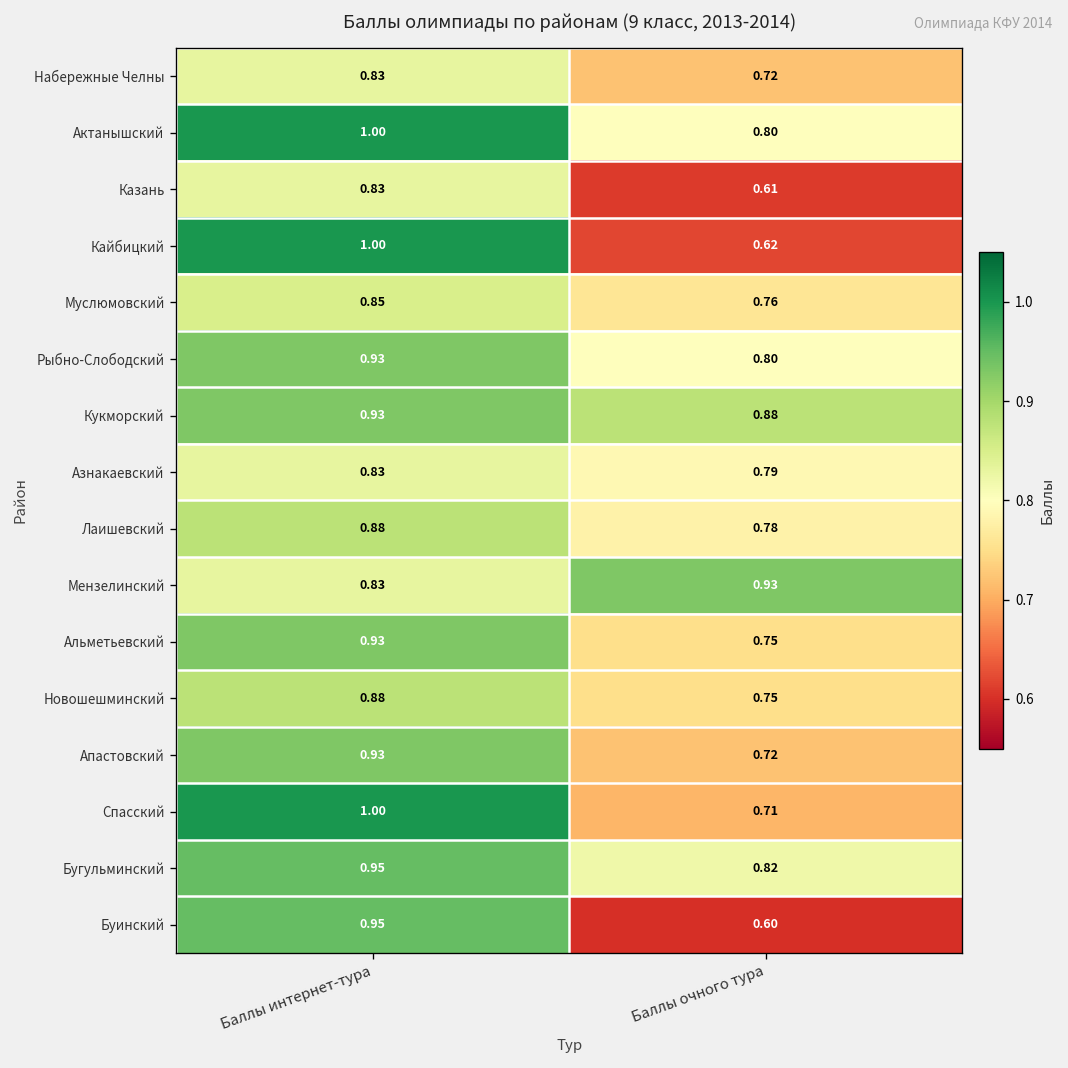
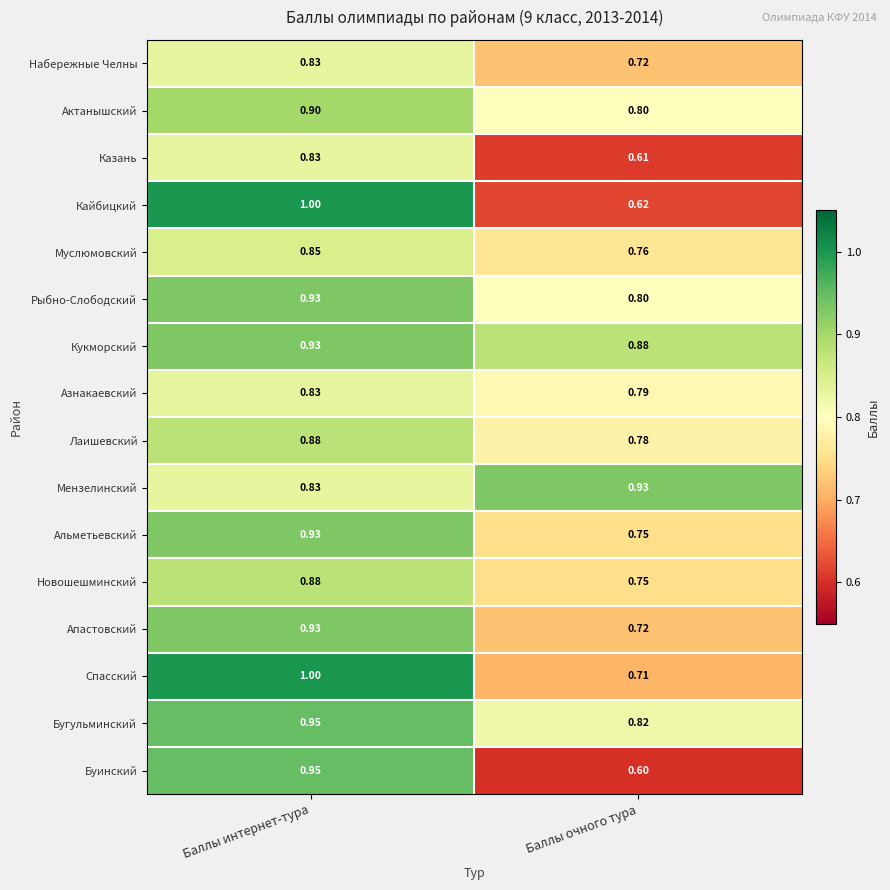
  {
    "Набережные Челны": {
      "Баллы интернет-тура": 0.83,
      "Баллы очного тура": 0.72
    },
    "Актанышский": {
-     "Баллы интернет-тура": 1.00,
+     "Баллы интернет-тура": 0.90,
      "Баллы очного тура": 0.80
    },
    "Казань": {
      "Баллы интернет-тура": 0.83,
      "Баллы очного тура": 0.61
    },
    "Кайбицкий": {
      "Баллы интернет-тура": 1.00,
      "Баллы очного тура": 0.62
    },
    "Муслюмовский": {
      "Баллы интернет-тура": 0.85,
      "Баллы очного тура": 0.76
    },
    "Рыбно-Слободский": {
      "Баллы интернет-тура": 0.93,
      "Баллы очного тура": 0.80
    },
    "Кукморский": {
      "Баллы интернет-тура": 0.93,
      "Баллы очного тура": 0.88
    },
    "Азнакаевский": {
      "Баллы интернет-тура": 0.83,
      "Баллы очного тура": 0.79
    },
    "Лаишевский": {
      "Баллы интернет-тура": 0.88,
      "Баллы очного тура": 0.78
    },
    "Мензелинский": {
      "Баллы интернет-тура": 0.83,
      "Баллы очного тура": 0.93
    },
    "Альметьевский": {
      "Баллы интернет-тура": 0.93,
      "Баллы очного тура": 0.75
    },
    "Новошешминский": {
      "Баллы интернет-тура": 0.88,
      "Баллы очного тура": 0.75
    },
    "Апастовский": {
      "Баллы интернет-тура": 0.93,
      "Баллы очного тура": 0.72
    },
    "Спасский": {
      "Баллы интернет-тура": 1.00,
      "Баллы очного тура": 0.71
    },
    "Бугульминский": {
      "Баллы интернет-тура": 0.95,
      "Баллы очного тура": 0.82
    },
    "Буинский": {
      "Баллы интернет-тура": 0.95,
      "Баллы очного тура": 0.60
    }
  }
